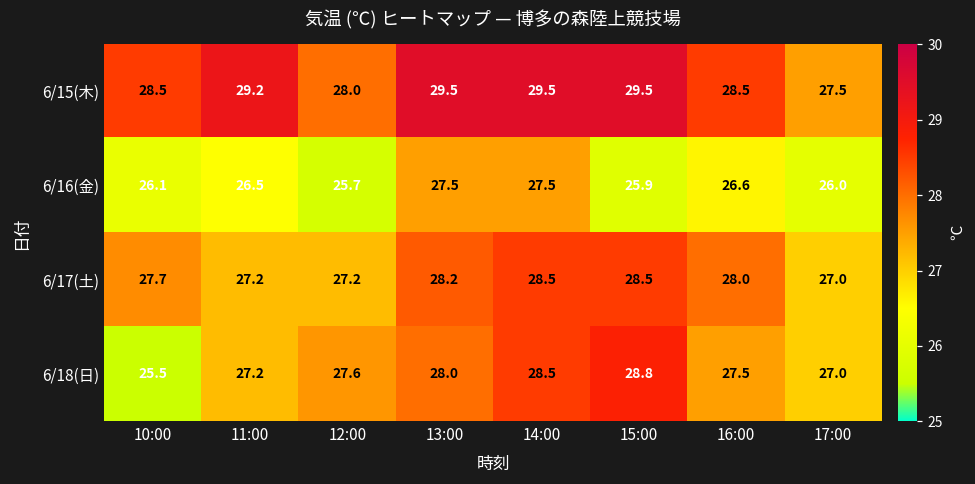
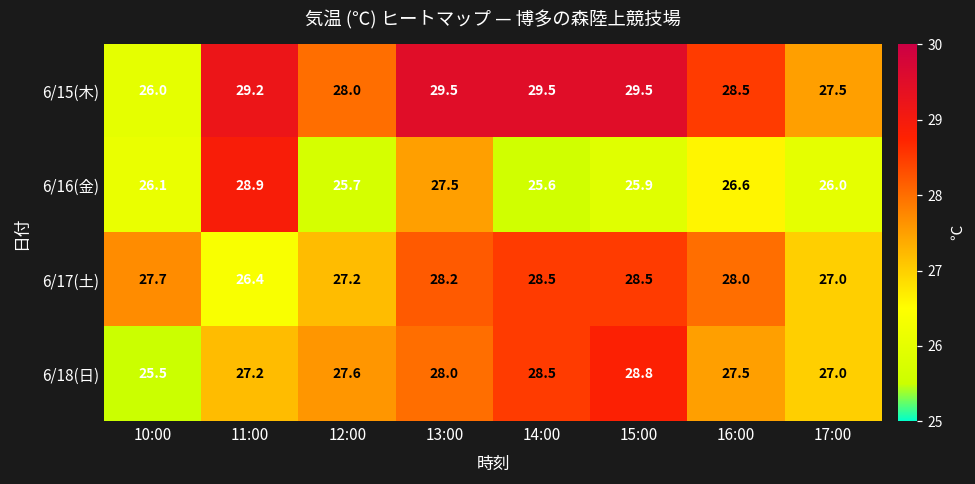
  {
    "6/15(木)": {
-     "10:00": 28.5,
+     "10:00": 26.0,
      "11:00": 29.2,
      "12:00": 28.0,
      "13:00": 29.5,
      "14:00": 29.5,
      "15:00": 29.5,
      "16:00": 28.5,
      "17:00": 27.5
    },
    "6/16(金)": {
      "10:00": 26.1,
-     "11:00": 26.5,
+     "11:00": 28.9,
      "12:00": 25.7,
      "13:00": 27.5,
-     "14:00": 27.5,
+     "14:00": 25.6,
      "15:00": 25.9,
      "16:00": 26.6,
      "17:00": 26.0
    },
    "6/17(土)": {
      "10:00": 27.7,
-     "11:00": 27.2,
+     "11:00": 26.4,
      "12:00": 27.2,
      "13:00": 28.2,
      "14:00": 28.5,
      "15:00": 28.5,
      "16:00": 28.0,
      "17:00": 27.0
    },
    "6/18(日)": {
      "10:00": 25.5,
      "11:00": 27.2,
      "12:00": 27.6,
      "13:00": 28.0,
      "14:00": 28.5,
      "15:00": 28.8,
      "16:00": 27.5,
      "17:00": 27.0
    }
  }
